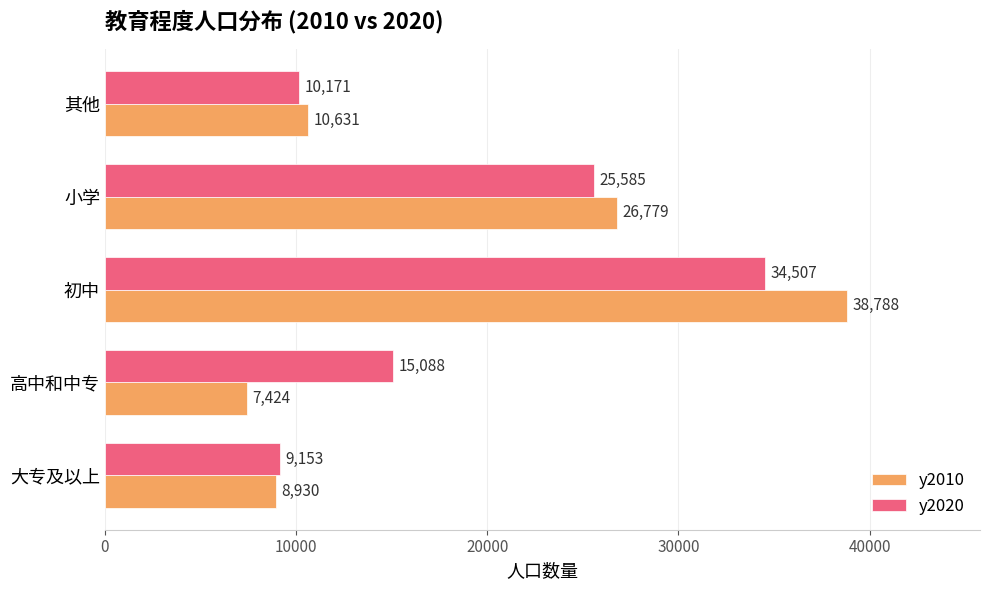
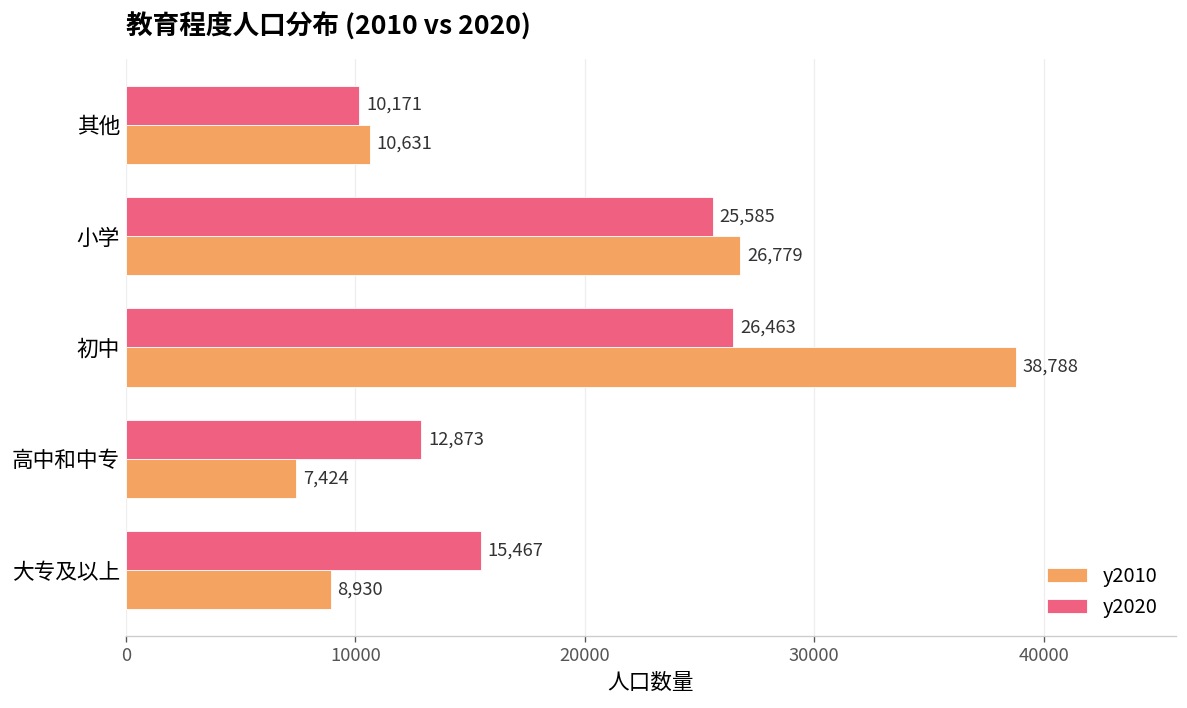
  {
    "y2010": {
      "其他": "10,631",
      "小学": "26,779",
      "初中": "38,788",
      "高中和中专": "7,424",
      "大专及以上": "8,930"
    },
    "y2020": {
      "其他": "10,171",
      "小学": "25,585",
-     "初中": "34,507",
-     "高中和中专": "15,088",
-     "大专及以上": "9,153"
+     "初中": "26,463",
+     "高中和中专": "12,873",
+     "大专及以上": "15,467"
    }
  }
